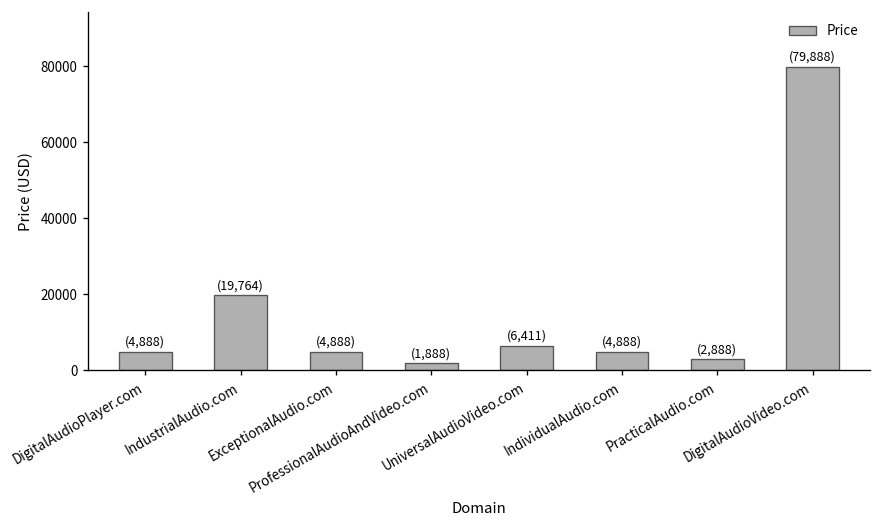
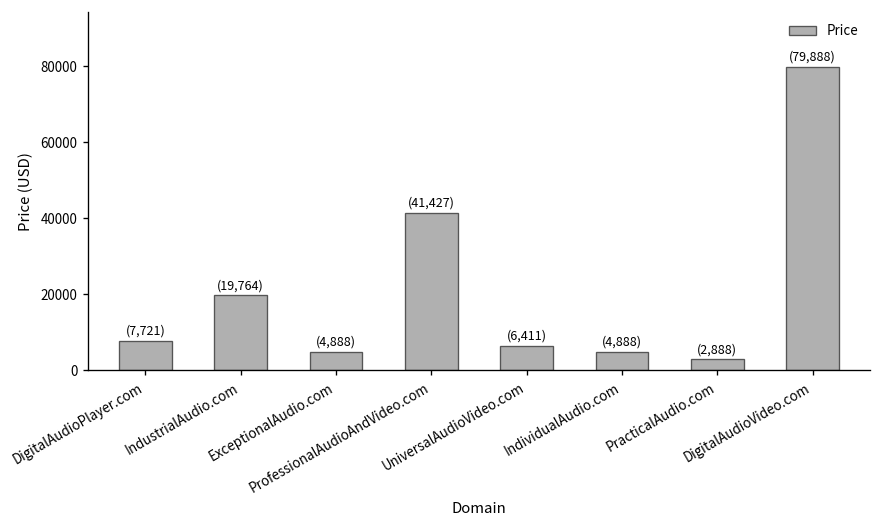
  {
-   "DigitalAudioPlayer.com": "(4,888)",
+   "DigitalAudioPlayer.com": "(7,721)",
    "IndustrialAudio.com": "(19,764)",
    "ExceptionalAudio.com": "(4,888)",
-   "ProfessionalAudioAndVideo.com": "(1,888)",
+   "ProfessionalAudioAndVideo.com": "(41,427)",
    "UniversalAudioVideo.com": "(6,411)",
    "IndividualAudio.com": "(4,888)",
    "PracticalAudio.com": "(2,888)",
    "DigitalAudioVideo.com": "(79,888)"
  }
